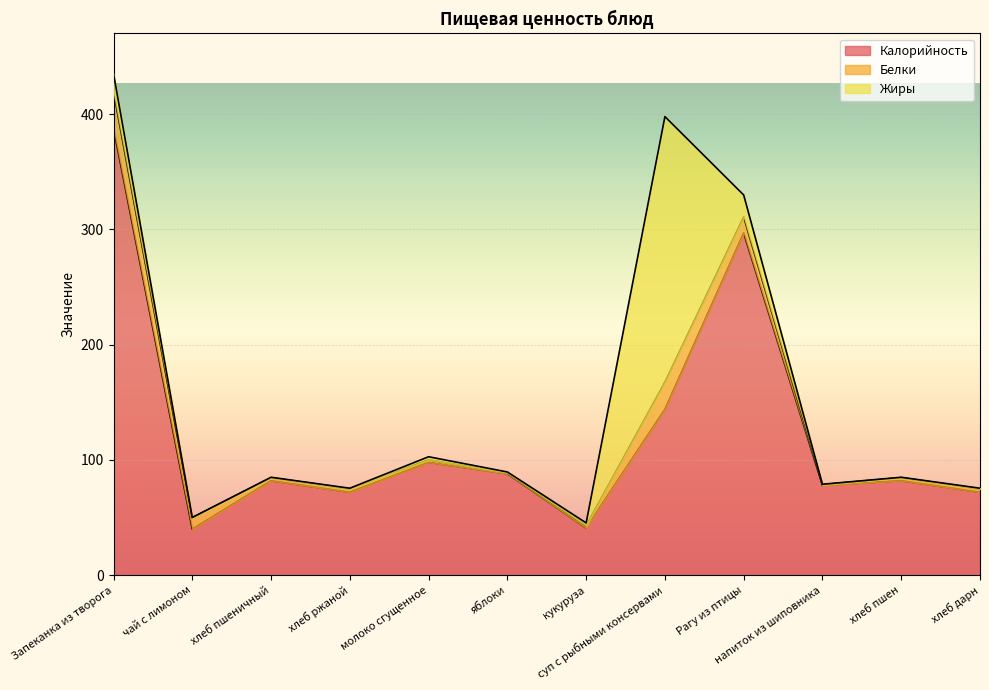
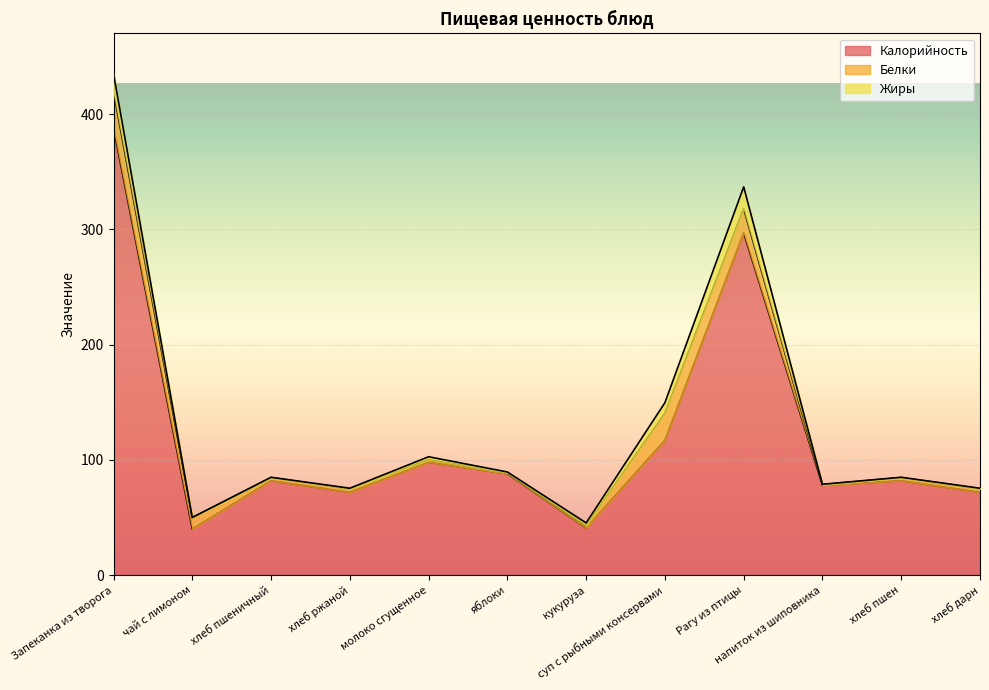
  {
    "Калорийность": {
      "Запеканка из творога": 388,
      "чай с лимоном": 40,
      "хлеб пшеничный": 82,
      "хлеб ржаной": 72,
-     "суп с рыбными консервами": 144,
+     "суп с рыбными консервами": 117,
      "Рагу из птицы": 297,
      "хлеб пшен": 82,
      "хлеб дарн": 72
    },
    "Белки": {
      "Запеканка из творога": 32,
      "суп с рыбными консервами": 24,
-     "Рагу из птицы": 14
+     "Рагу из птицы": 21
    },
    "Жиры": {
      "Запеканка из творога": 15,
      "молоко сгущенное": 3,
      "кукуруза": 2,
-     "суп с рыбными консервами": 230,
+     "суп с рыбными консервами": 9,
      "Рагу из птицы": 19
    }
  }
